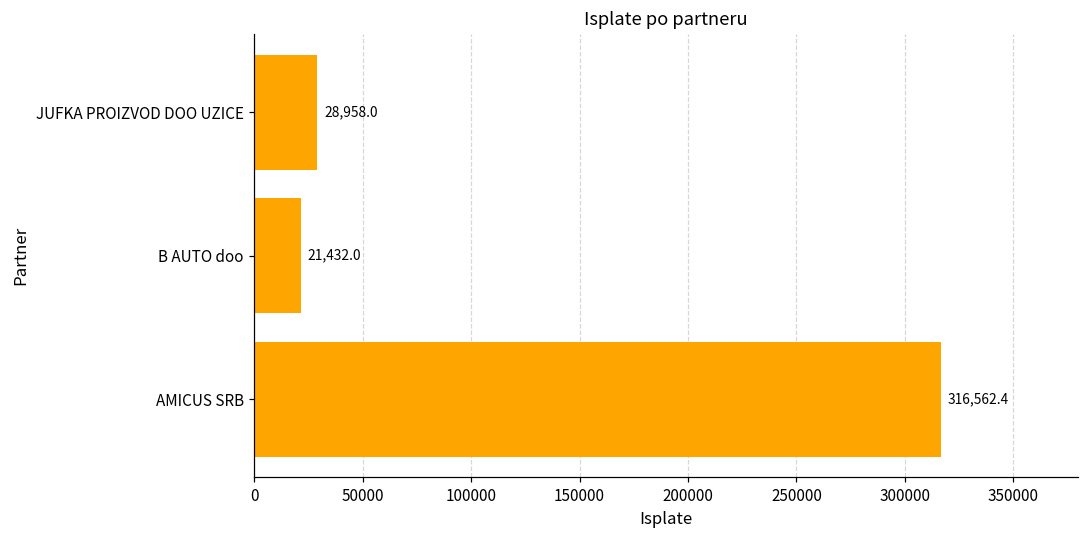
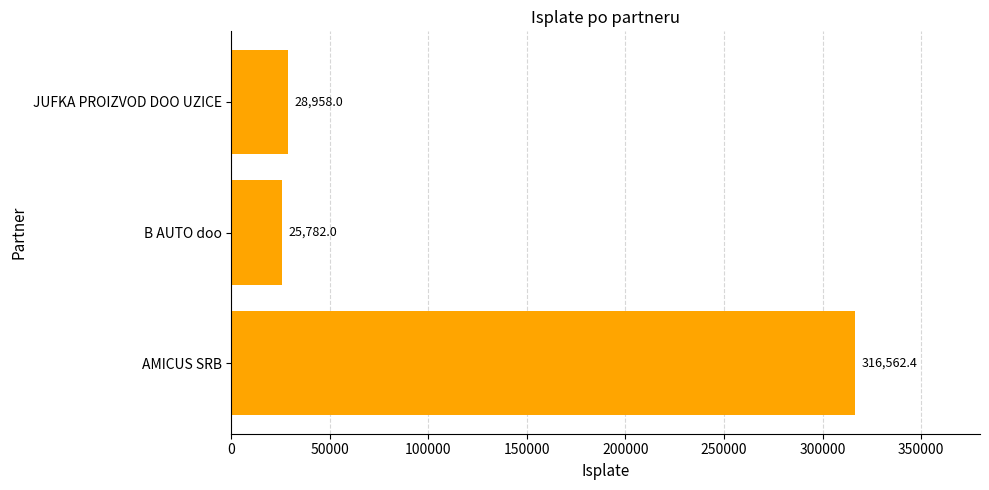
  {
    "JUFKA PROIZVOD DOO UZICE": "28,958.0",
-   "B AUTO doo": "21,432.0",
+   "B AUTO doo": "25,782.0",
    "AMICUS SRB": "316,562.4"
  }
